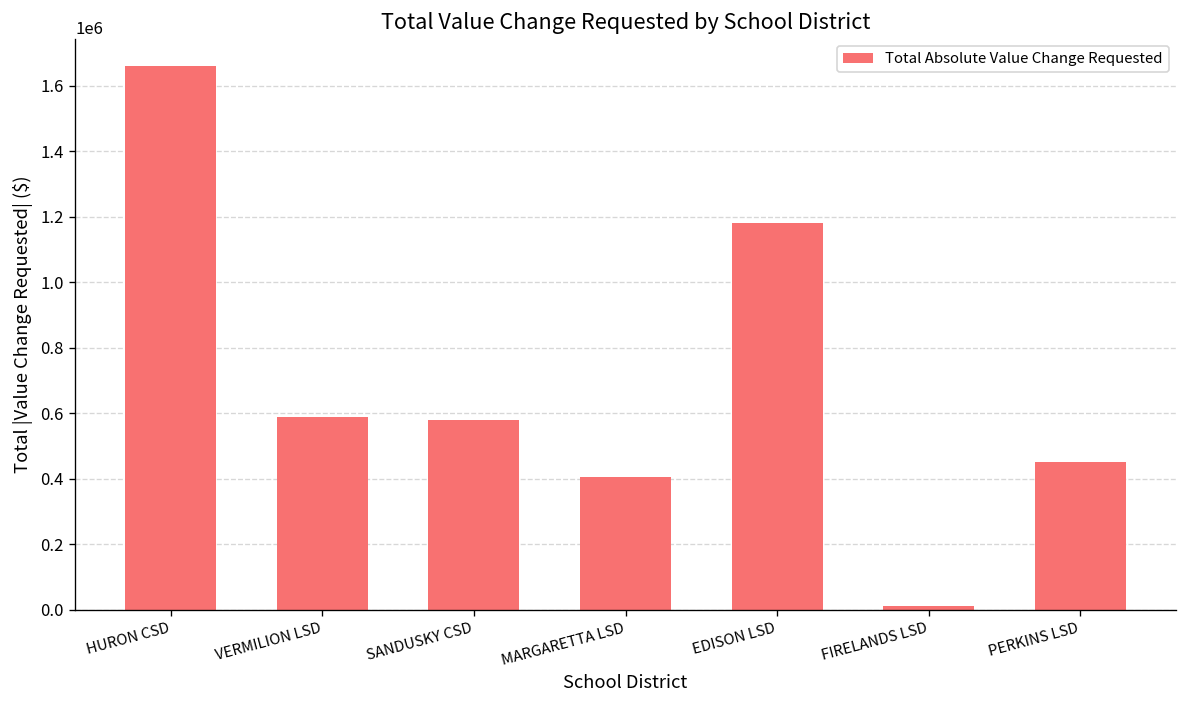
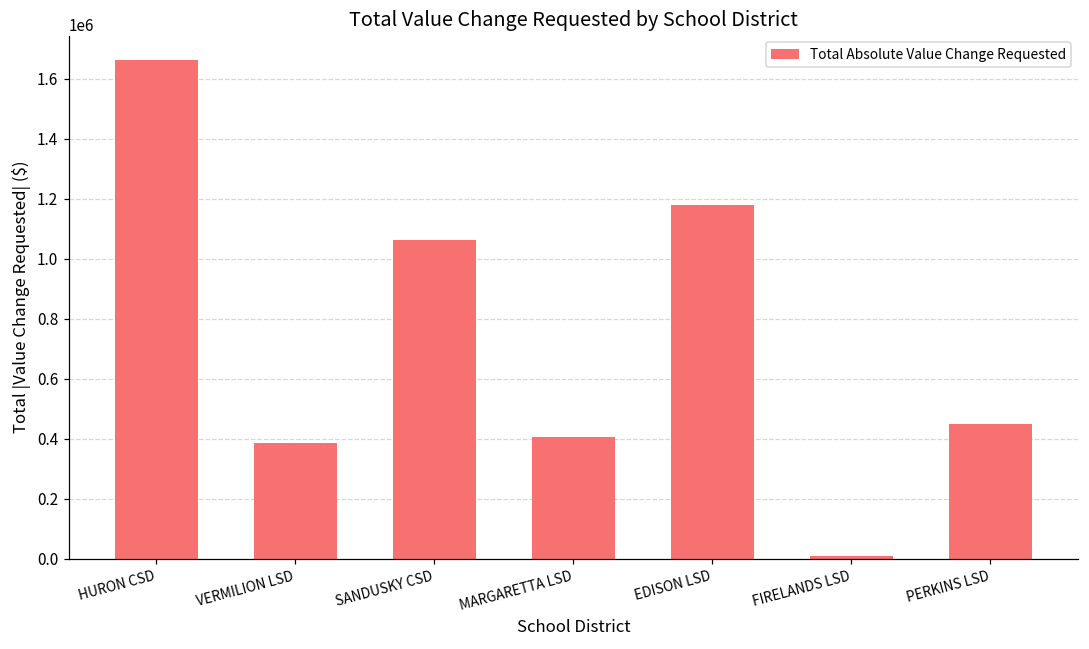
  {
    "HURON CSD": 1660000,
-   "VERMILION LSD": 590000,
-   "SANDUSKY CSD": 580000,
+   "VERMILION LSD": 390000,
+   "SANDUSKY CSD": 1060000,
    "MARGARETTA LSD": 410000,
    "EDISON LSD": 1180000,
    "FIRELANDS LSD": 10000,
    "PERKINS LSD": 450000
  }
